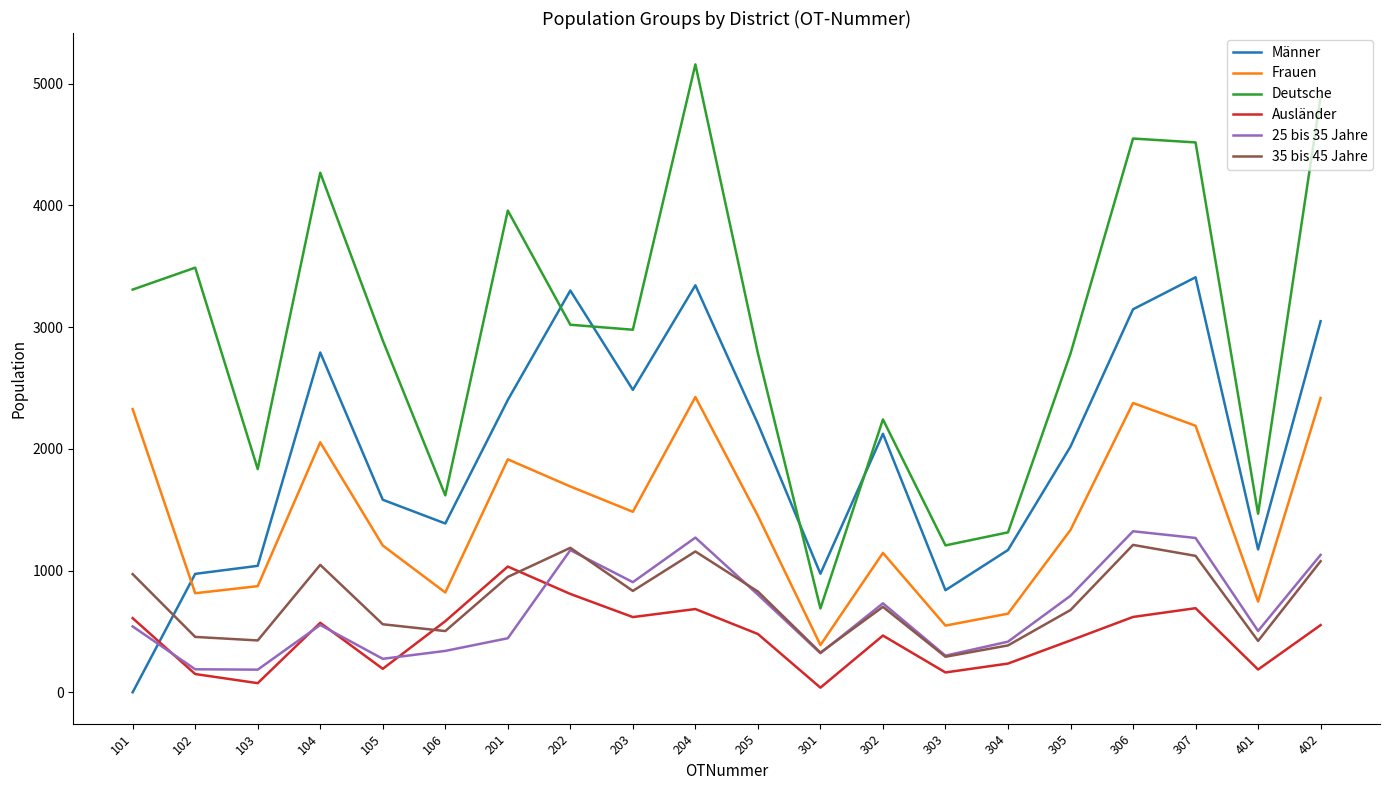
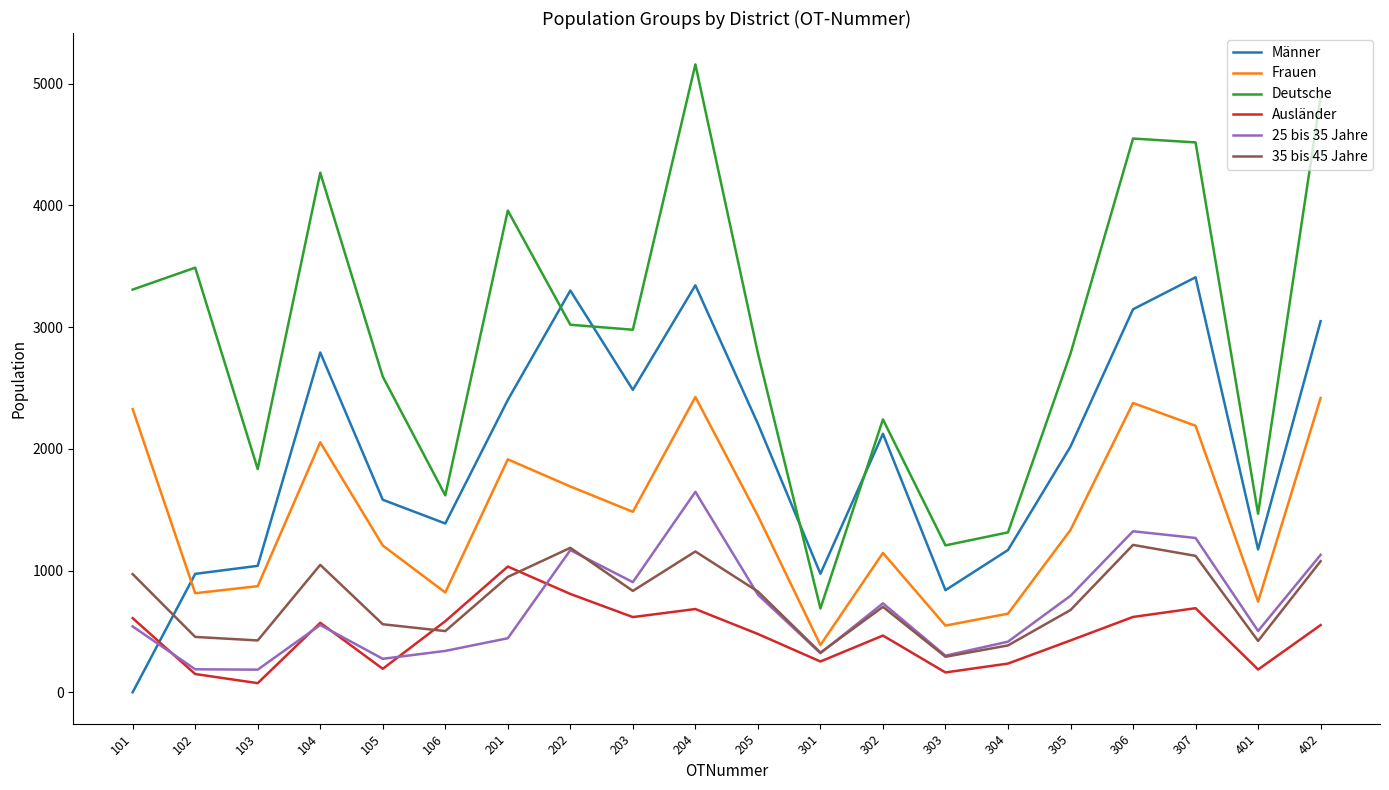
  {
    "Männer": {
      "101": 0,
      "102": 970,
      "103": 1040,
      "104": 2790,
      "105": 1580,
      "106": 1390,
      "201": 2400,
      "202": 3300,
      "203": 2490,
      "204": 3340,
      "205": 2210,
      "301": 970,
      "302": 2120,
      "303": 840,
      "304": 1170,
      "305": 2020,
      "306": 3150,
      "307": 3410,
      "401": 1170,
      "402": 3050
    },
    "Frauen": {
      "101": 2330,
      "102": 810,
      "103": 870,
      "104": 2050,
      "105": 1210,
      "106": 820,
      "201": 1910,
      "202": 1690,
      "203": 1480,
      "204": 2430,
      "205": 1450,
      "301": 390,
      "302": 1150,
      "303": 550,
      "304": 650,
      "305": 1330,
      "306": 2380,
      "307": 2190,
      "401": 750,
      "402": 2420
    },
    "Deutsche": {
      "101": 3310,
      "102": 3490,
      "103": 1830,
      "104": 4270,
-     "105": 2890,
+     "105": 2590,
      "106": 1620,
      "201": 3960,
      "202": 3020,
      "203": 2980,
      "204": 5160,
      "205": 2790,
      "301": 690,
      "302": 2240,
      "303": 1210,
      "304": 1310,
      "305": 2780,
      "306": 4550,
      "307": 4520,
      "401": 1470
    },
    "Ausländer": {
      "101": 610,
      "102": 150,
      "103": 80,
      "105": 190,
      "106": 580,
      "201": 1030,
      "202": 810,
      "203": 620,
      "204": 680,
      "205": 480,
-     "301": 40,
+     "301": 250,
      "302": 470,
      "303": 160,
      "304": 240,
      "305": 430,
      "306": 620,
      "307": 690,
      "401": 190,
      "402": 550
    },
    "25 bis 35 Jahre": {
      "101": 540,
      "102": 190,
      "103": 190,
      "105": 280,
      "106": 340,
      "201": 440,
      "203": 910,
-     "204": 1270,
+     "204": 1650,
      "205": 800,
      "302": 730,
      "304": 420,
      "305": 790,
      "306": 1320,
      "307": 1270,
      "401": 500,
      "402": 1130
    },
    "35 bis 45 Jahre": {
      "101": 970,
      "102": 460,
      "103": 430,
      "104": 1050,
      "105": 560,
      "106": 500,
      "201": 950,
      "203": 830,
      "204": 1160,
      "205": 830,
      "302": 700,
      "304": 390,
      "305": 680,
      "306": 1210,
      "307": 1120,
      "401": 420,
      "402": 1080
    }
  }
